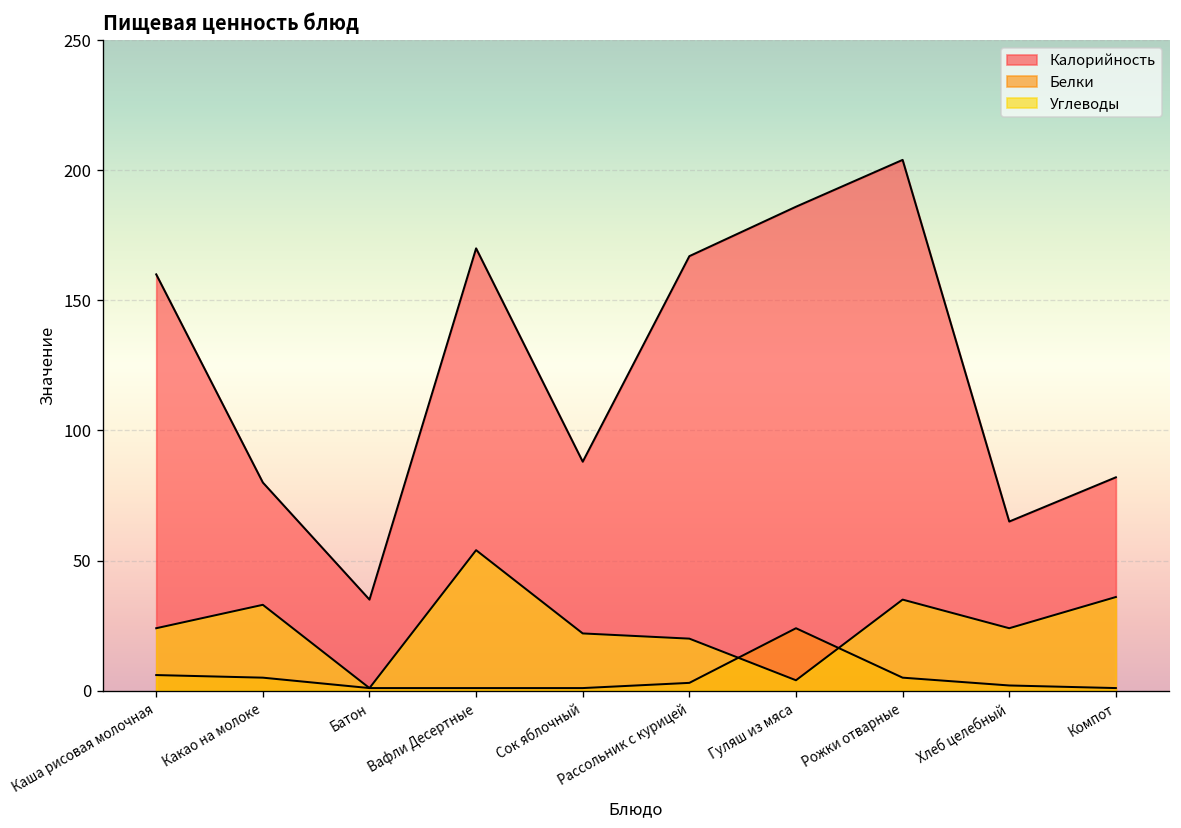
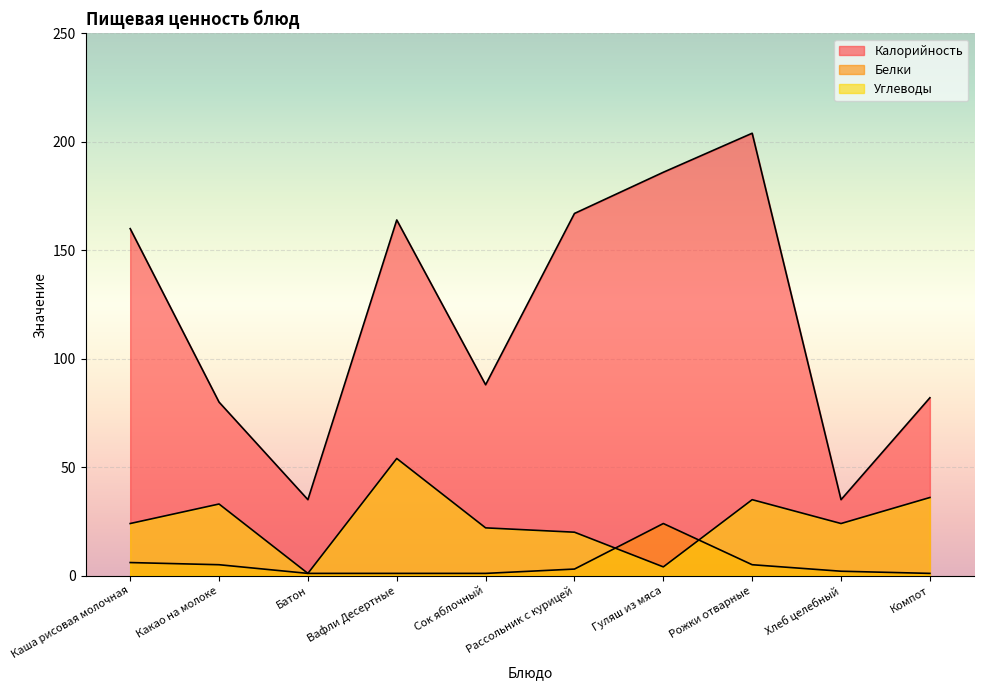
  {
    "Калорийность": {
      "Каша рисовая молочная": 160,
      "Какао на молоке": 80,
      "Батон": 35,
-     "Вафли Десертные": 170,
+     "Вафли Десертные": 164,
      "Сок яблочный": 88,
      "Рассольник с курицей": 167,
      "Гуляш из мяса": 186,
      "Рожки отварные": 204,
-     "Хлеб целебный": 65,
+     "Хлеб целебный": 35,
      "Компот": 82
    },
    "Белки": {
      "Каша рисовая молочная": 6,
      "Какао на молоке": 5,
      "Вафли Десертные": 1,
      "Сок яблочный": 1,
      "Рассольник с курицей": 3,
      "Гуляш из мяса": 24,
      "Рожки отварные": 5,
      "Хлеб целебный": 2,
      "Компот": 1
    },
    "Углеводы": {
      "Каша рисовая молочная": 24,
      "Какао на молоке": 33,
      "Вафли Десертные": 54,
      "Сок яблочный": 22,
      "Рассольник с курицей": 20,
      "Гуляш из мяса": 4,
      "Рожки отварные": 35,
      "Хлеб целебный": 24,
      "Компот": 36
    }
  }
